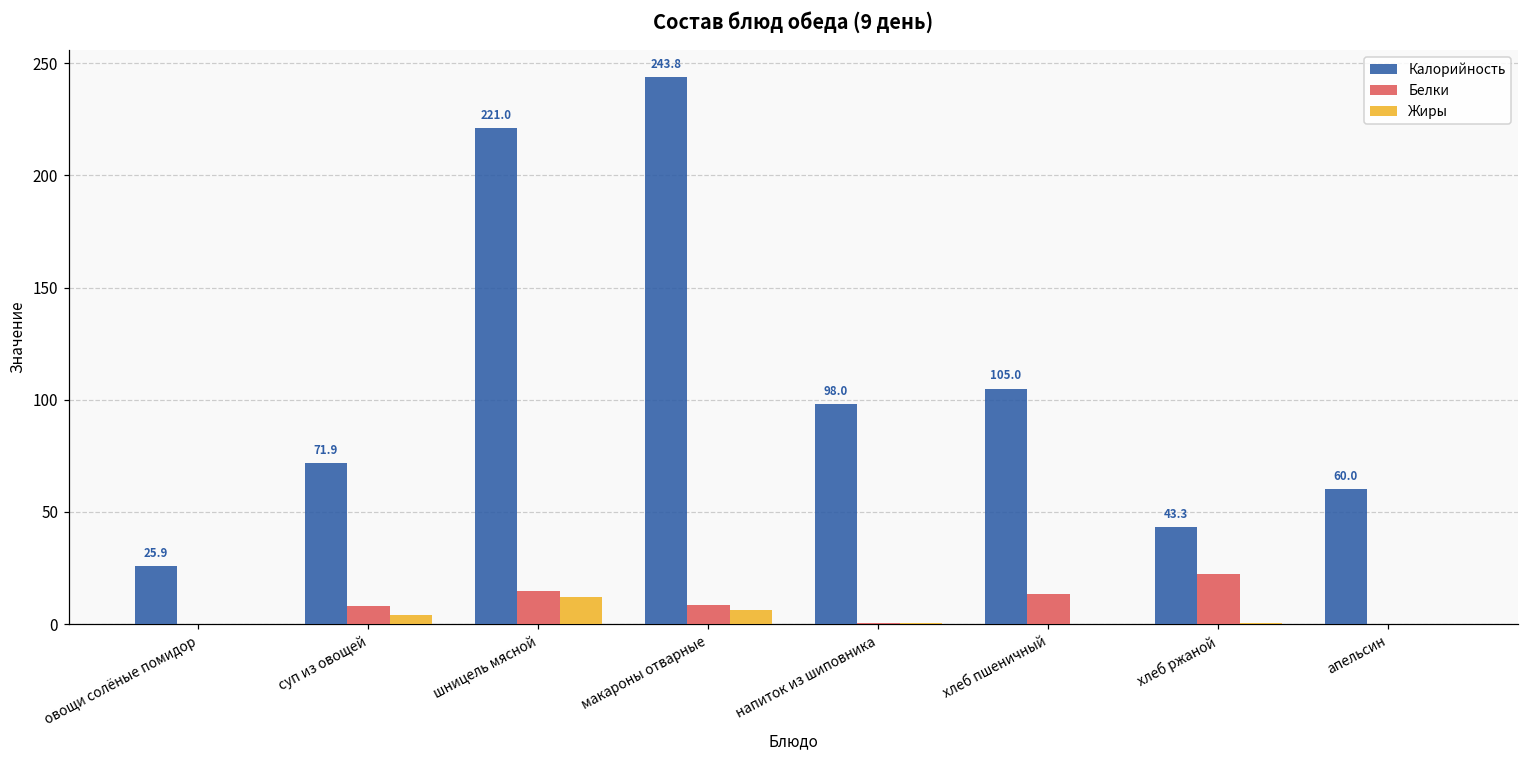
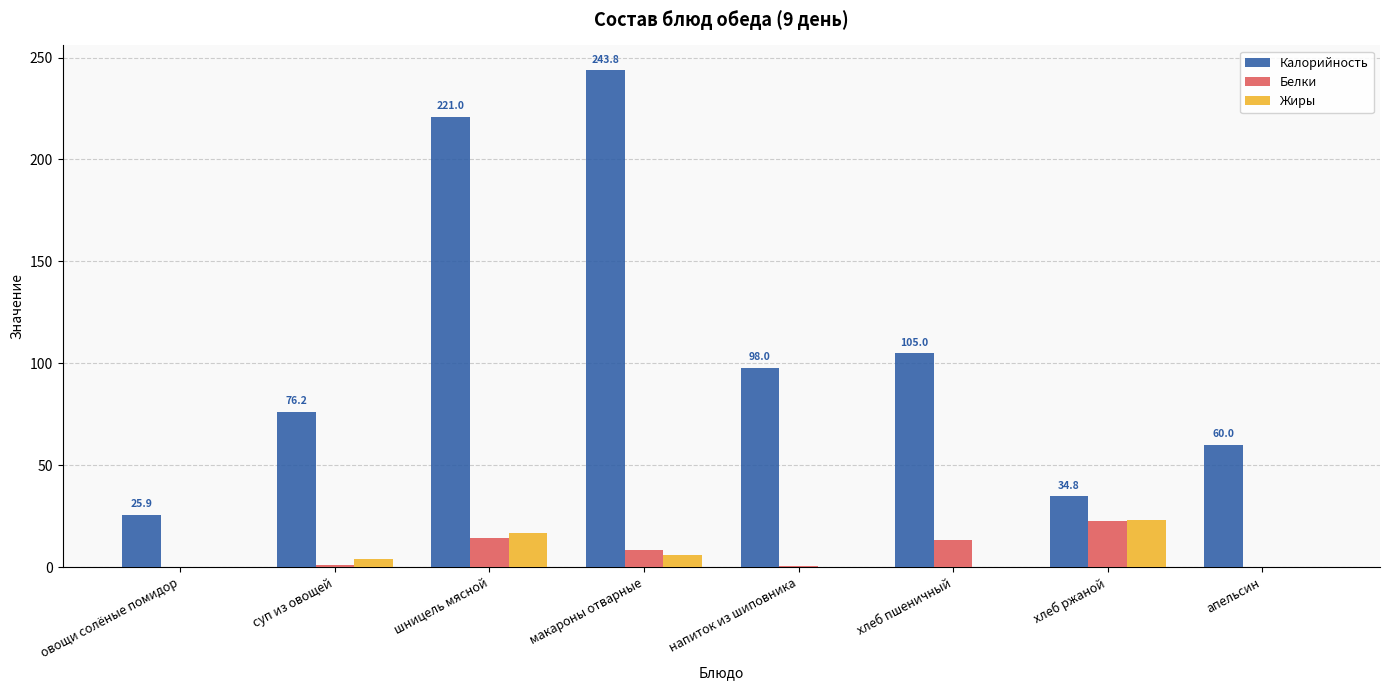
  {
    "Калорийность": {
      "овощи солёные помидор": 25.9,
-     "суп из овощей": 71.9,
+     "суп из овощей": 76.2,
      "шницель мясной": 221.0,
      "макароны отварные": 243.8,
      "напиток из шиповника": 98.0,
      "хлеб пшеничный": 105.0,
-     "хлеб ржаной": 43.3,
+     "хлеб ржаной": 34.8,
      "апельсин": 60.0
    },
    "Белки": {
      "овощи солёные помидор": 0,
-     "суп из овощей": 8,
+     "суп из овощей": 1,
      "шницель мясной": 15,
      "макароны отварные": 9,
      "хлеб пшеничный": 14,
      "хлеб ржаной": 22,
      "апельсин": 0
    },
    "Жиры": {
      "овощи солёные помидор": 0,
      "суп из овощей": 4,
-     "шницель мясной": 12,
+     "шницель мясной": 17,
      "макароны отварные": 6,
      "хлеб пшеничный": 0,
-     "хлеб ржаной": 0,
+     "хлеб ржаной": 23,
      "апельсин": 0
    }
  }
